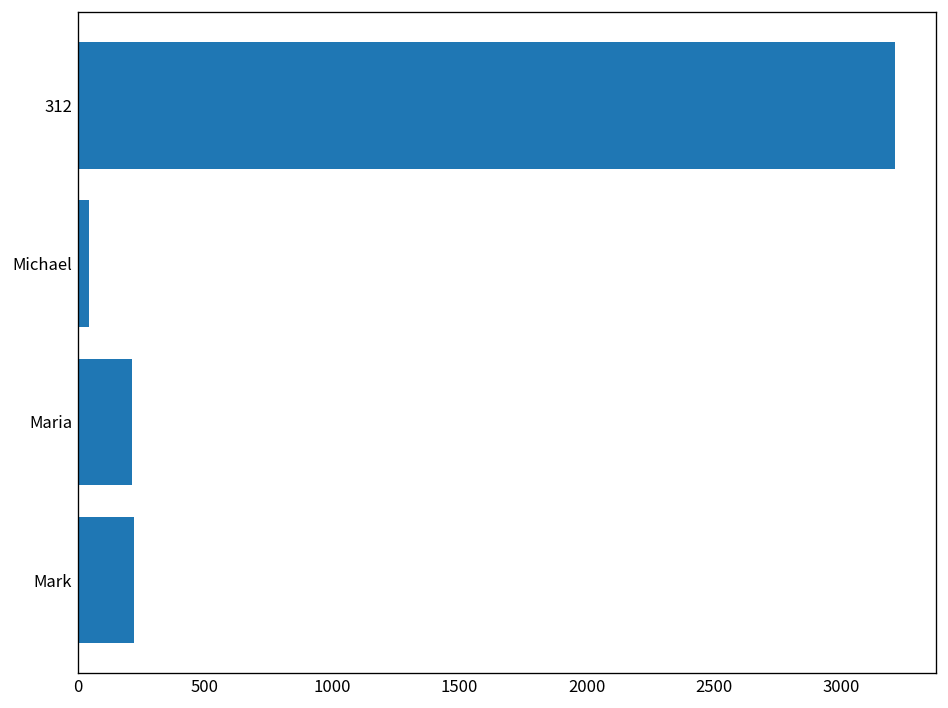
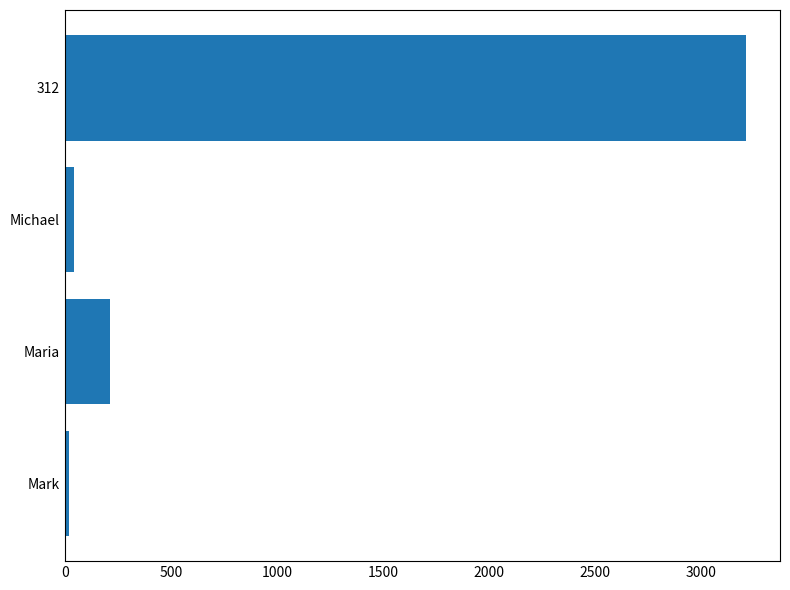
  {
    "312": 3210,
    "Michael": 50,
    "Maria": 210,
-   "Mark": 220
+   "Mark": 20
  }
